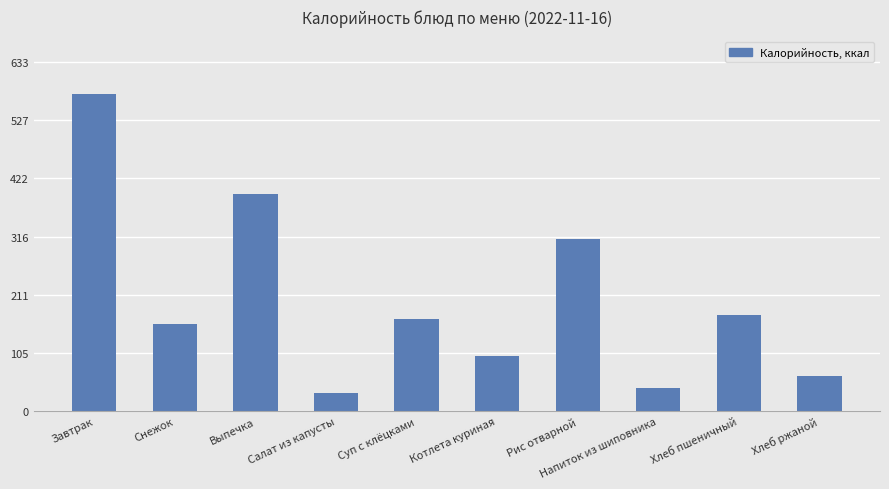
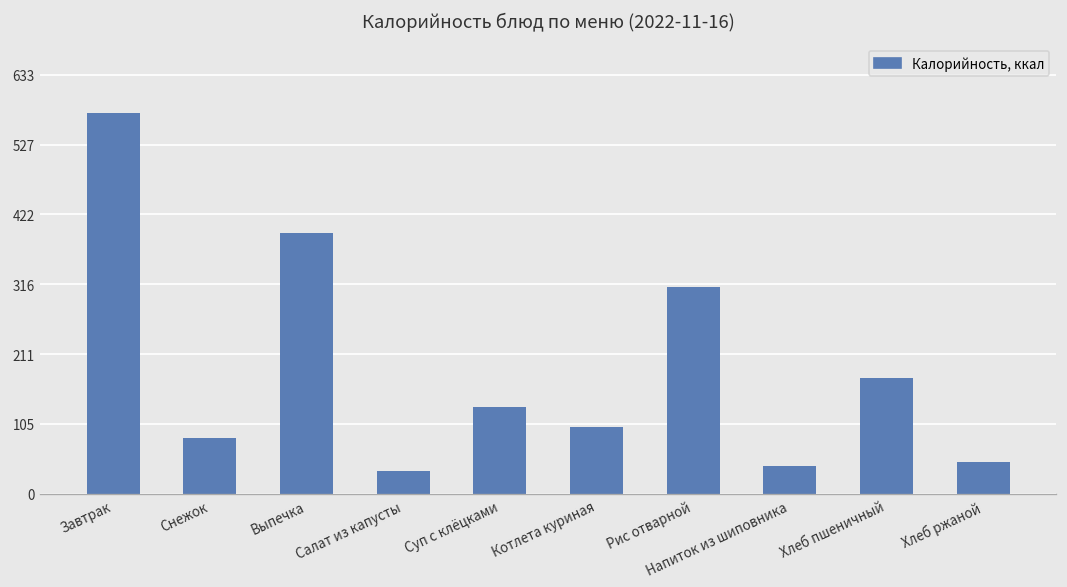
  {
    "Завтрак": 580,
-   "Снежок": 160,
+   "Снежок": 90,
    "Выпечка": 390,
    "Салат из капусты": 30,
-   "Суп с клёцками": 170,
+   "Суп с клёцками": 130,
    "Котлета куриная": 100,
    "Рис отварной": 310,
    "Напиток из шиповника": 40,
    "Хлеб пшеничный": 170,
-   "Хлеб ржаной": 60
+   "Хлеб ржаной": 50
  }
